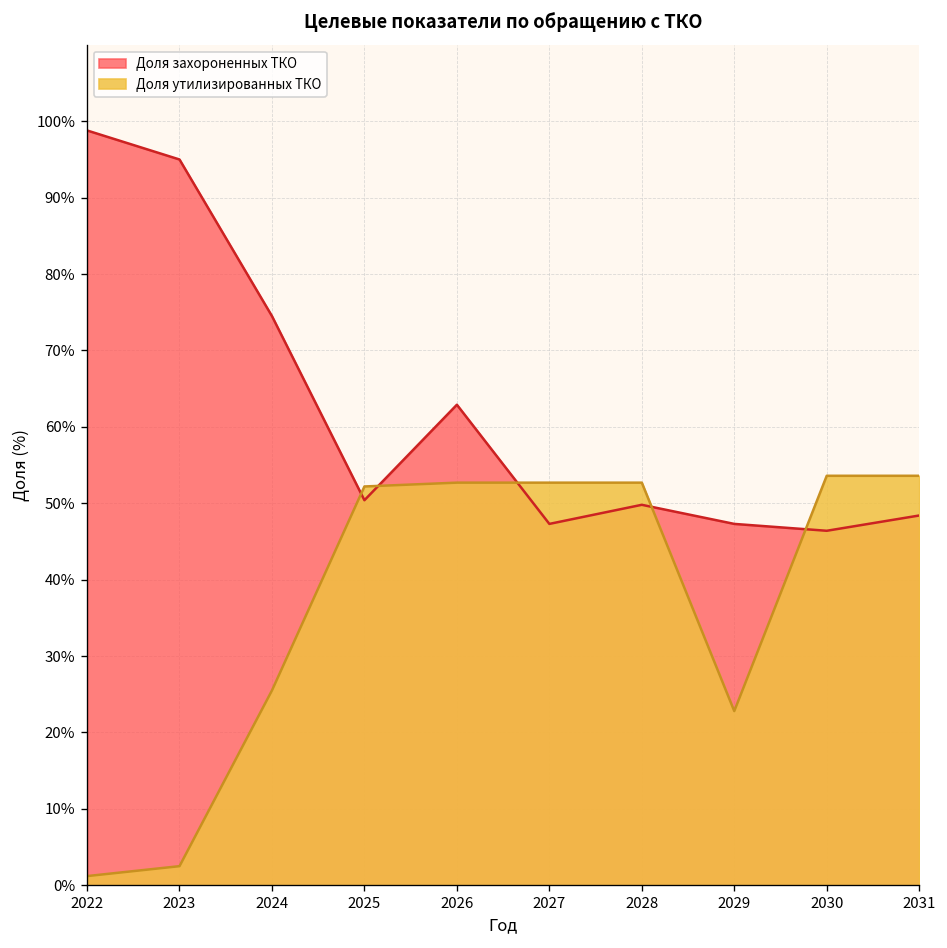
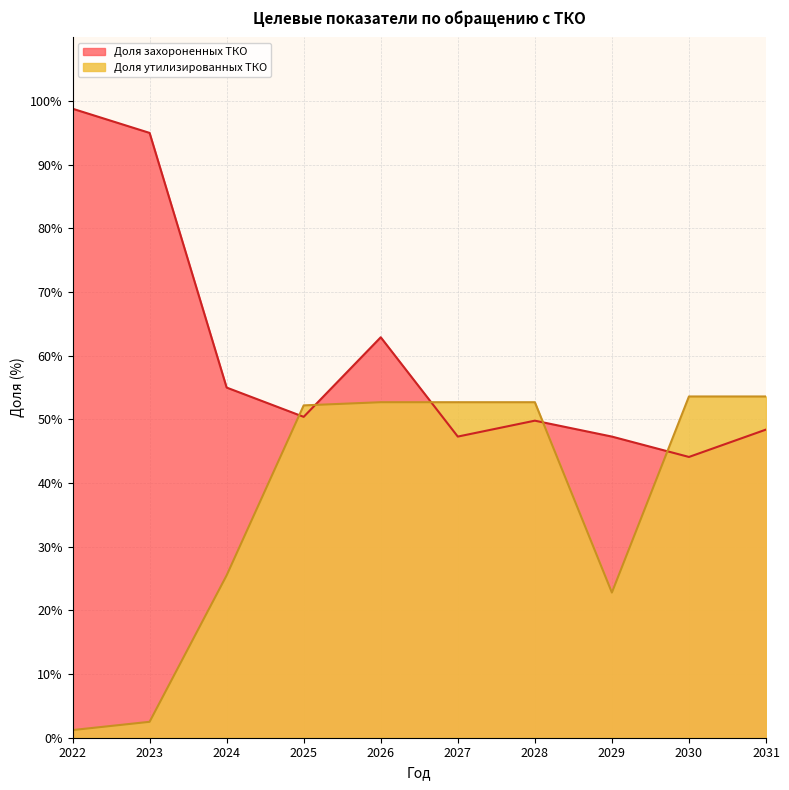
  {
    "Доля захороненных ТКО": {
      "2022": "99%",
      "2023": "95%",
-     "2024": "75%",
+     "2024": "55%",
      "2025": "50%",
      "2026": "63%",
      "2027": "47%",
      "2028": "50%",
      "2029": "47%",
-     "2030": "46%",
+     "2030": "44%",
      "2031": "48%"
    },
    "Доля утилизированных ТКО": {
      "2022": "1%",
      "2023": "3%",
      "2024": "26%",
      "2025": "52%",
      "2026": "53%",
      "2027": "53%",
      "2028": "53%",
      "2029": "23%",
      "2030": "54%",
      "2031": "54%"
    }
  }
